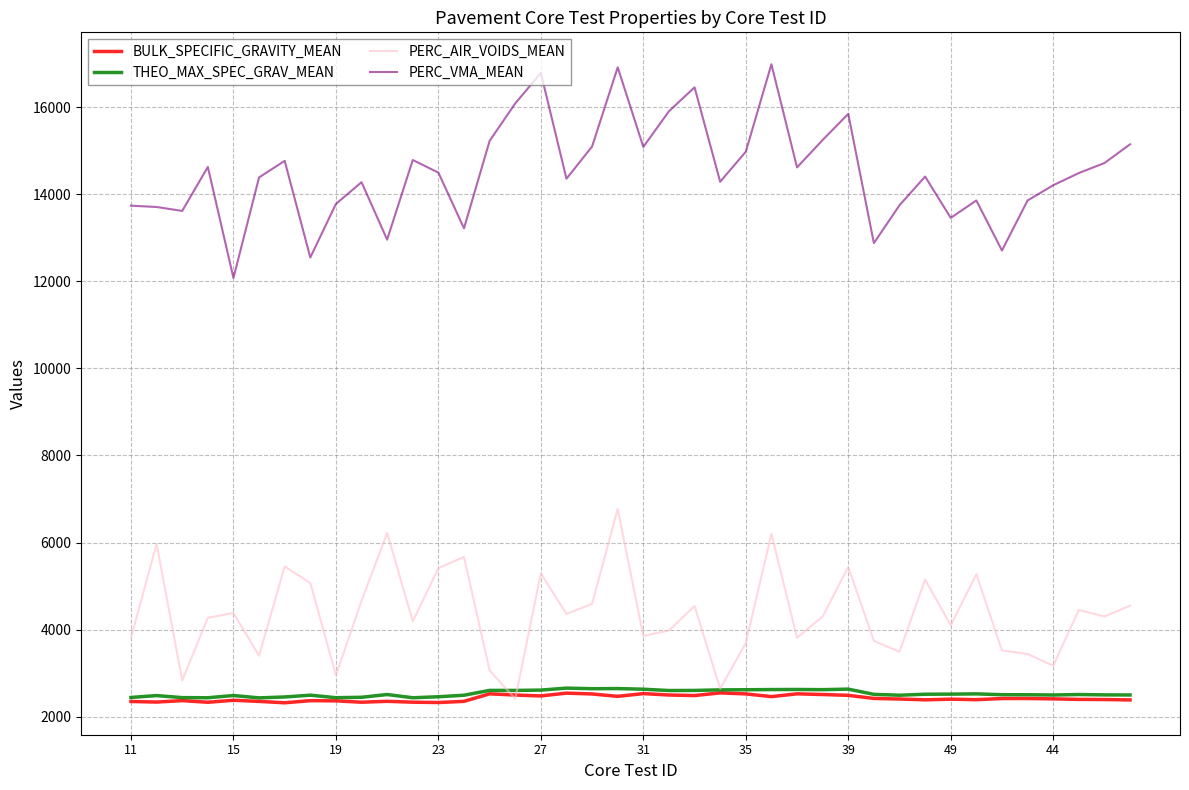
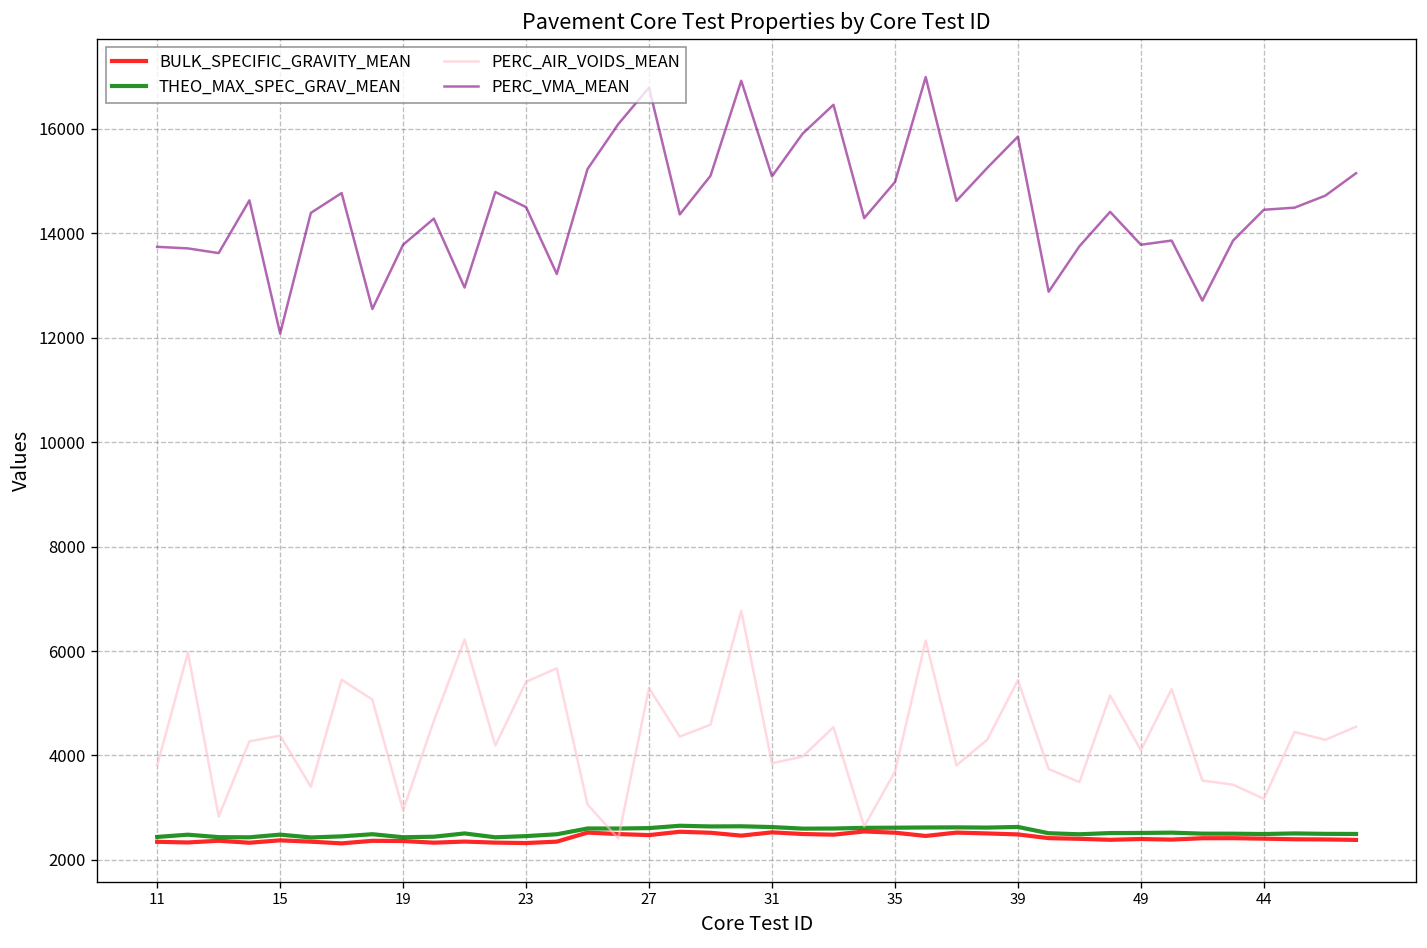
  {
    "BULK_SPECIFIC_GRAVITY_MEAN": {
      "49": 2400,
      "44": 2400
    },
    "THEO_MAX_SPEC_GRAV_MEAN": {
      "49": 2500,
      "44": 2500
    },
    "PERC_AIR_VOIDS_MEAN": {
      "49": 4100,
      "44": 3200
    },
    "PERC_VMA_MEAN": {
-     "49": 13500,
-     "44": 14200
+     "49": 13800,
+     "44": 14500
    }
  }
